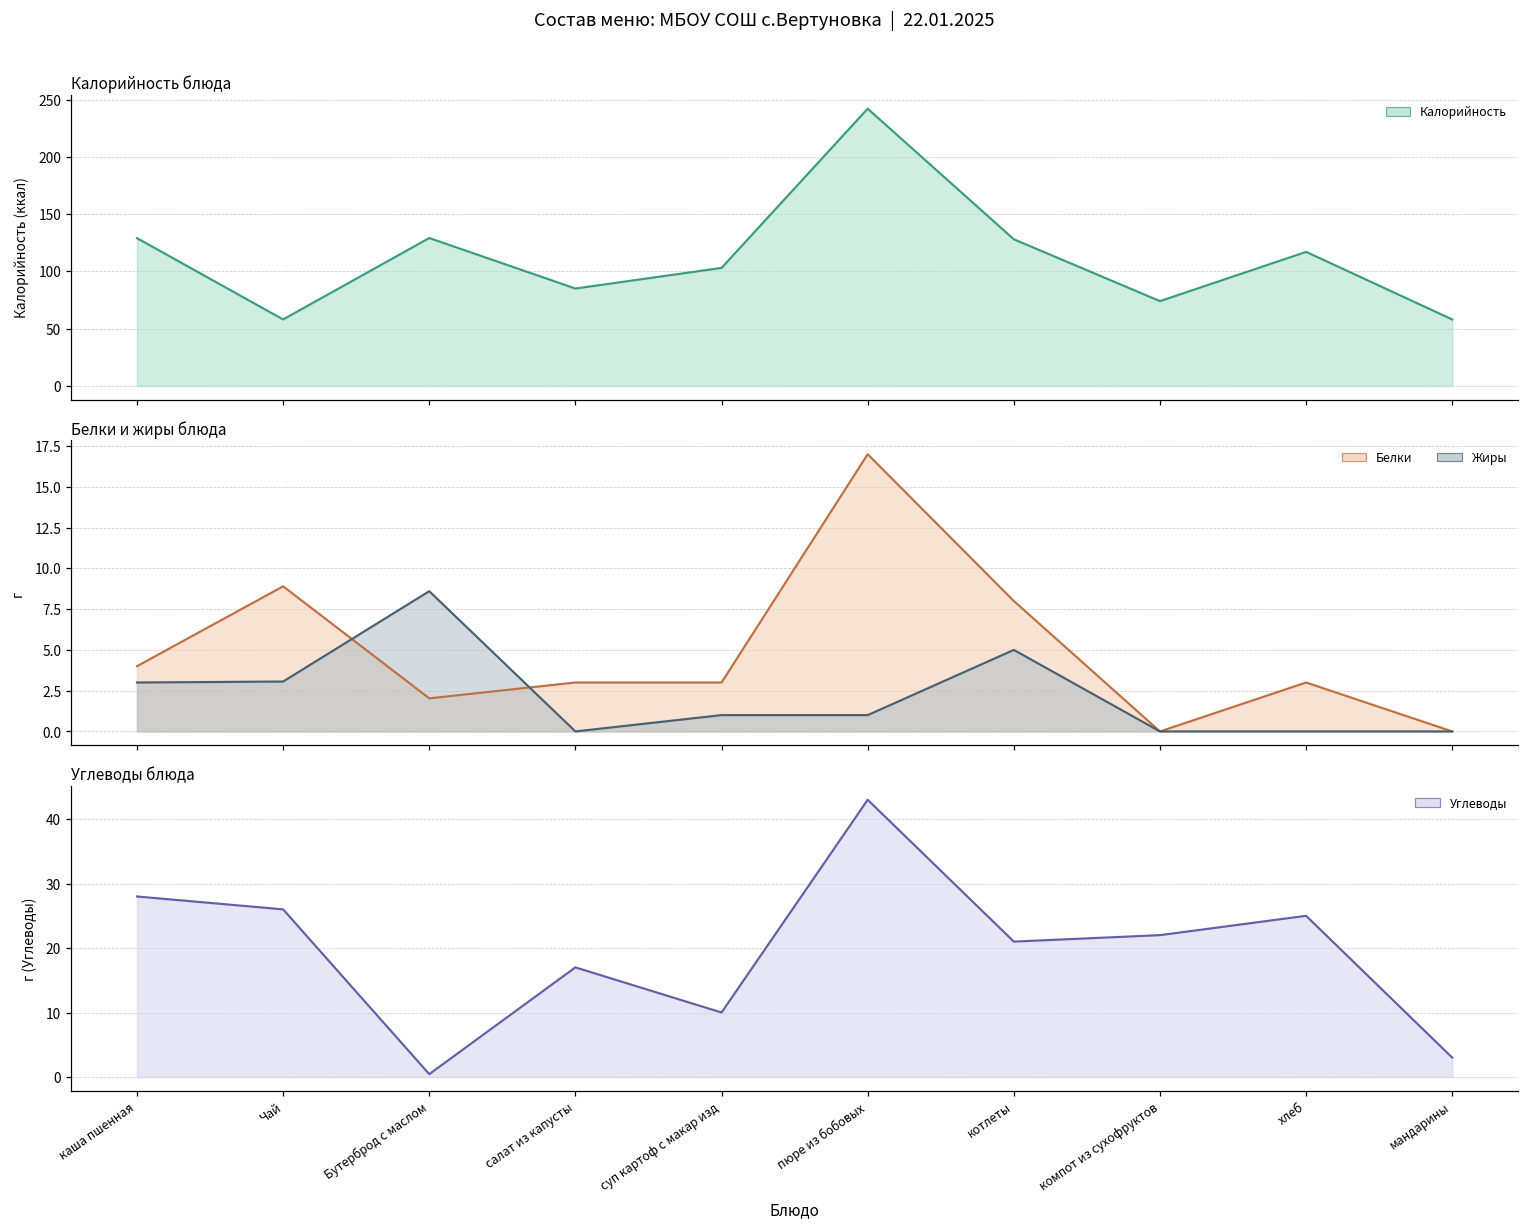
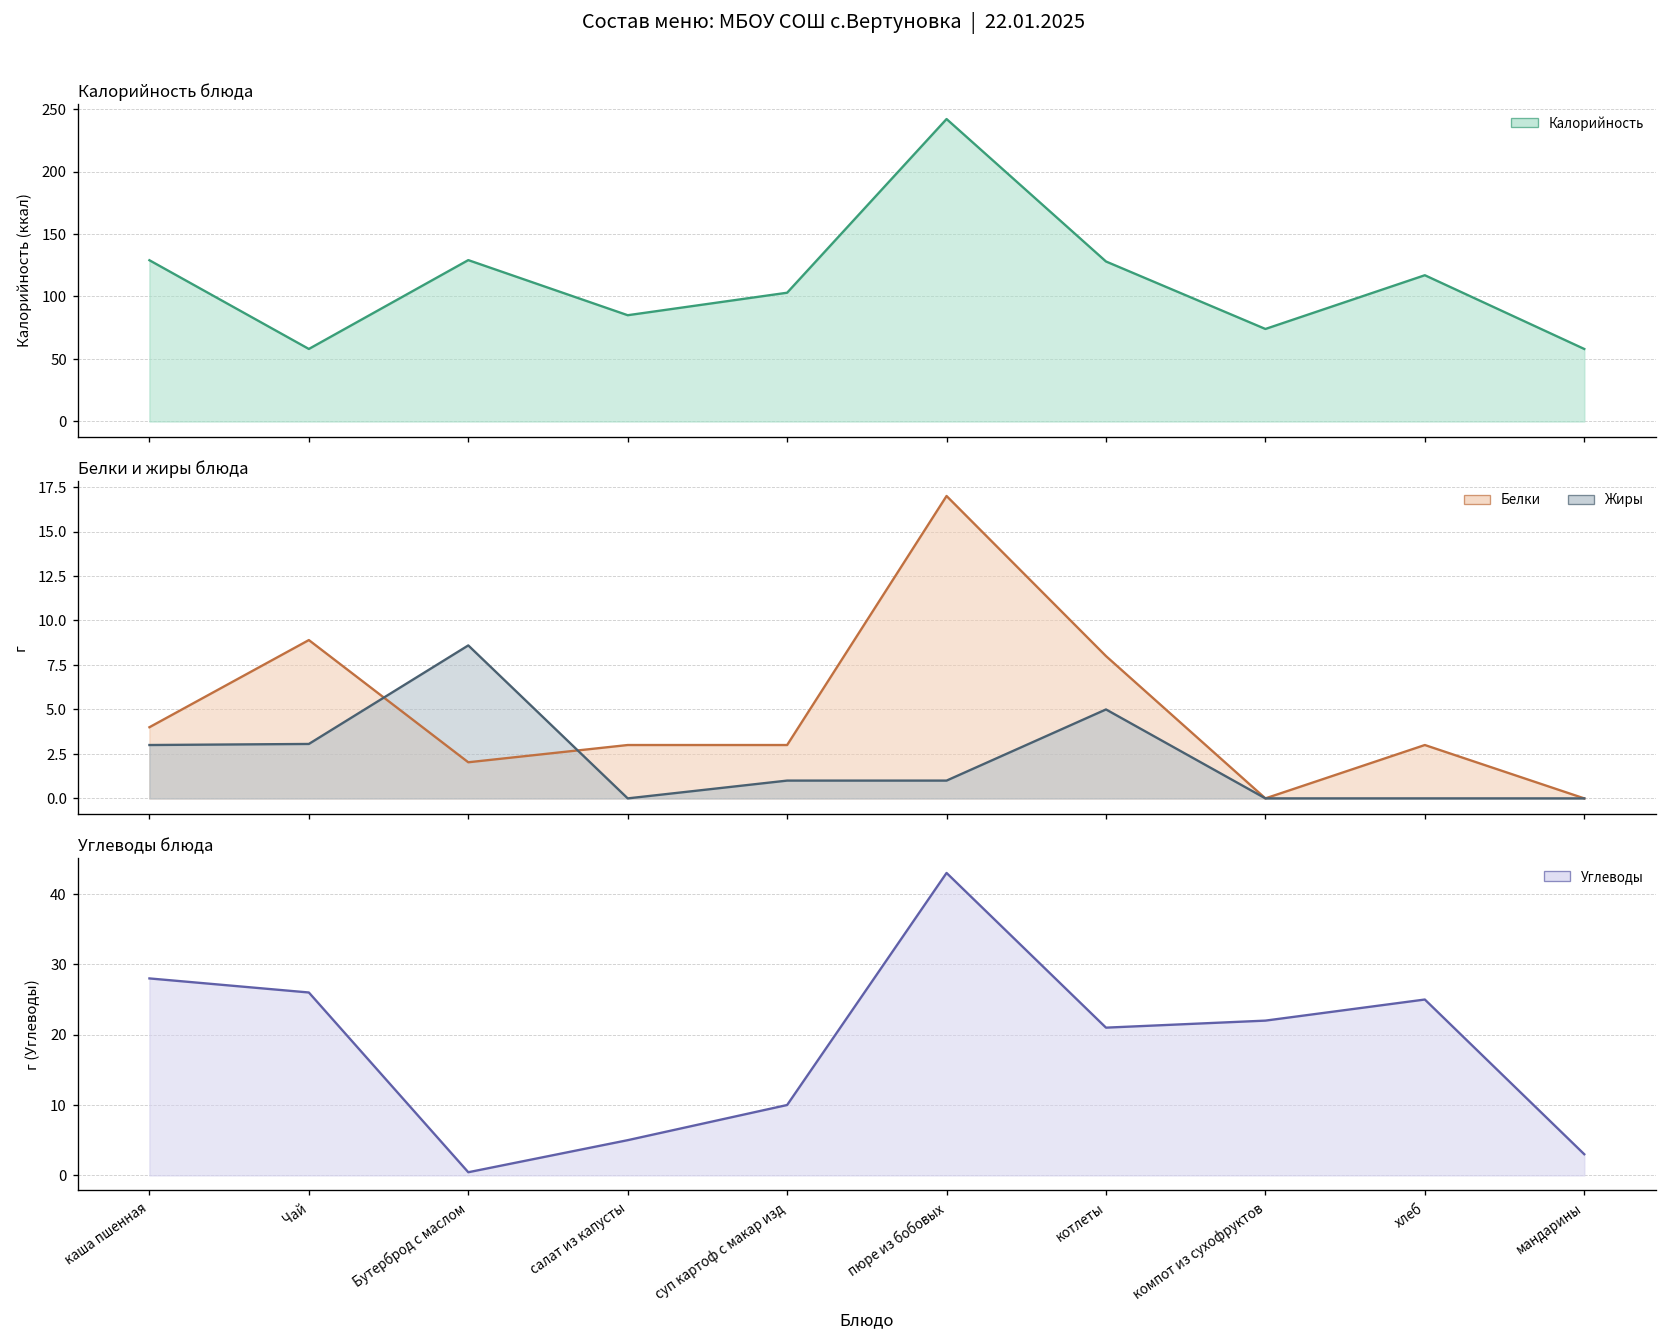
  {
    "Углеводы блюда": {
      "каша пшенная": 28,
      "Чай": 26,
      "Бутерброд с маслом": 0,
-     "салат из капусты": 17,
+     "салат из капусты": 5,
      "суп картоф с макар изд": 10,
      "пюре из бобовых": 43,
      "котлеты": 21,
      "компот из сухофруктов": 22,
      "хлеб": 25,
      "мандарины": 3
    }
  }
